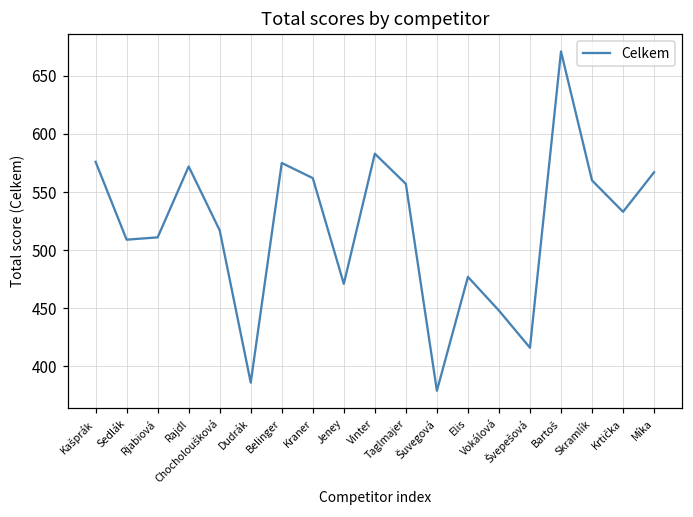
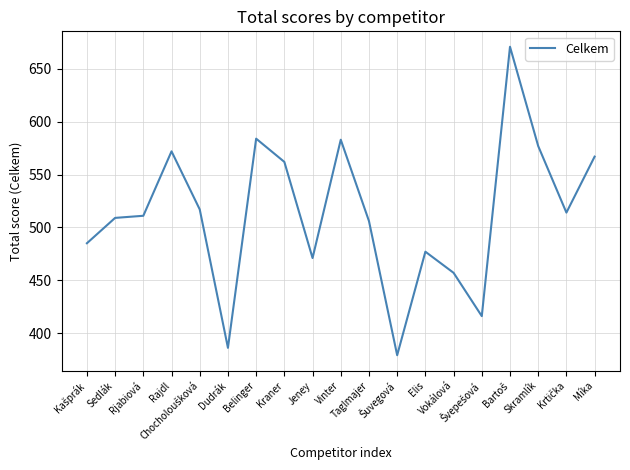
  {
-   "Kašprák": 576,
+   "Kašprák": 485,
    "Sedlák": 509,
    "Rjabiová": 511,
    "Rajdl": 572,
    "Chocholoušková": 517,
    "Dudrák": 386,
-   "Belinger": 575,
+   "Belinger": 584,
    "Kraner": 562,
    "Jeney": 471,
    "Vinter": 583,
-   "Taglmajer": 557,
+   "Taglmajer": 506,
    "Šuvegová": 379,
    "Elis": 477,
-   "Vokálová": 448,
+   "Vokálová": 457,
    "Švepešová": 416,
    "Bartoš": 671,
-   "Skramlík": 560,
-   "Krtička": 533,
+   "Skramlík": 577,
+   "Krtička": 514,
    "Míka": 567
  }
